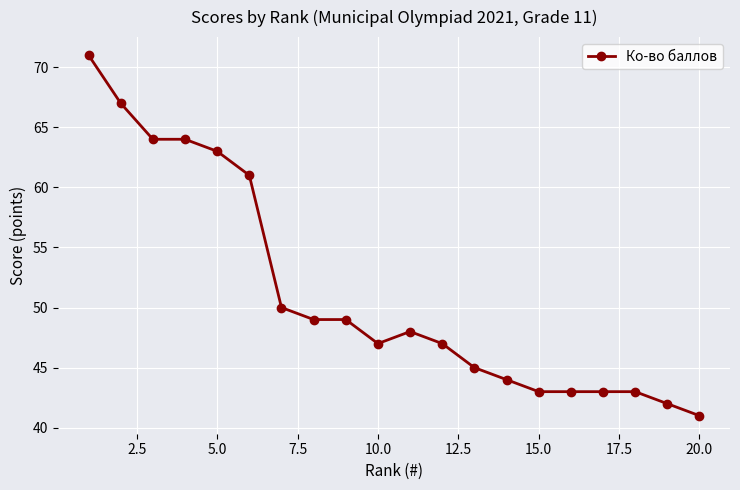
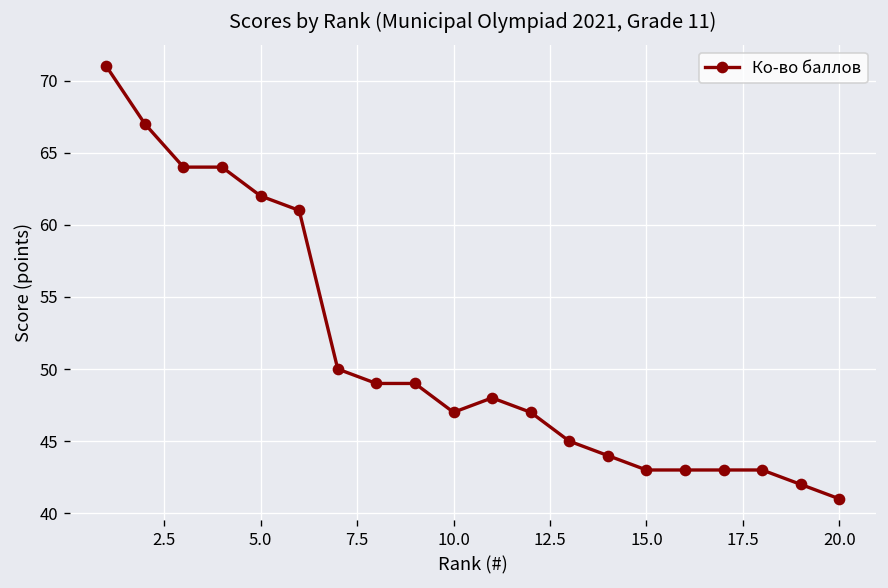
  {
-   "5.0": 63,
+   "5.0": 62,
    "10.0": 47,
    "15.0": 43,
    "20.0": 41
  }
